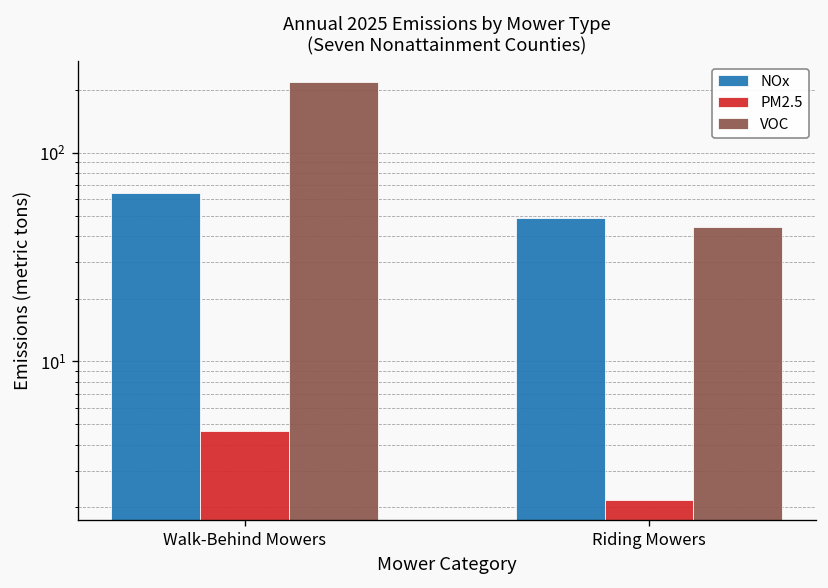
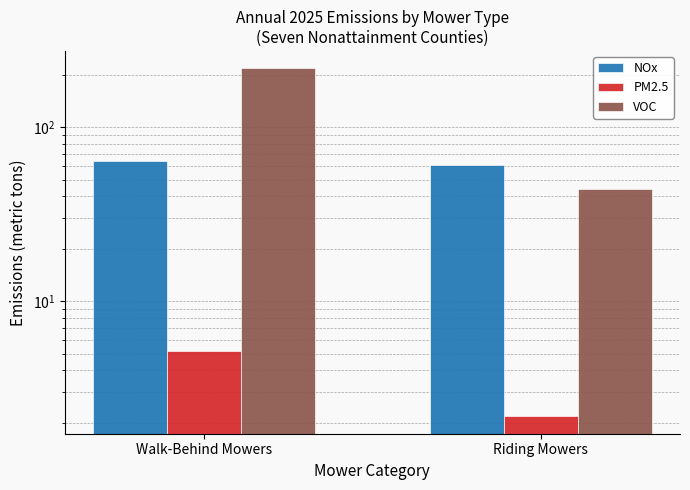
  {
    "NOx": {
      "Walk-Behind Mowers": 64,
-     "Riding Mowers": 48
+     "Riding Mowers": 61
    },
    "PM2.5": {
-     "Walk-Behind Mowers": 4.6,
+     "Walk-Behind Mowers": 5.2,
      "Riding Mowers": 2.2
    },
    "VOC": {
      "Walk-Behind Mowers": 220,
      "Riding Mowers": 44
    }
  }
